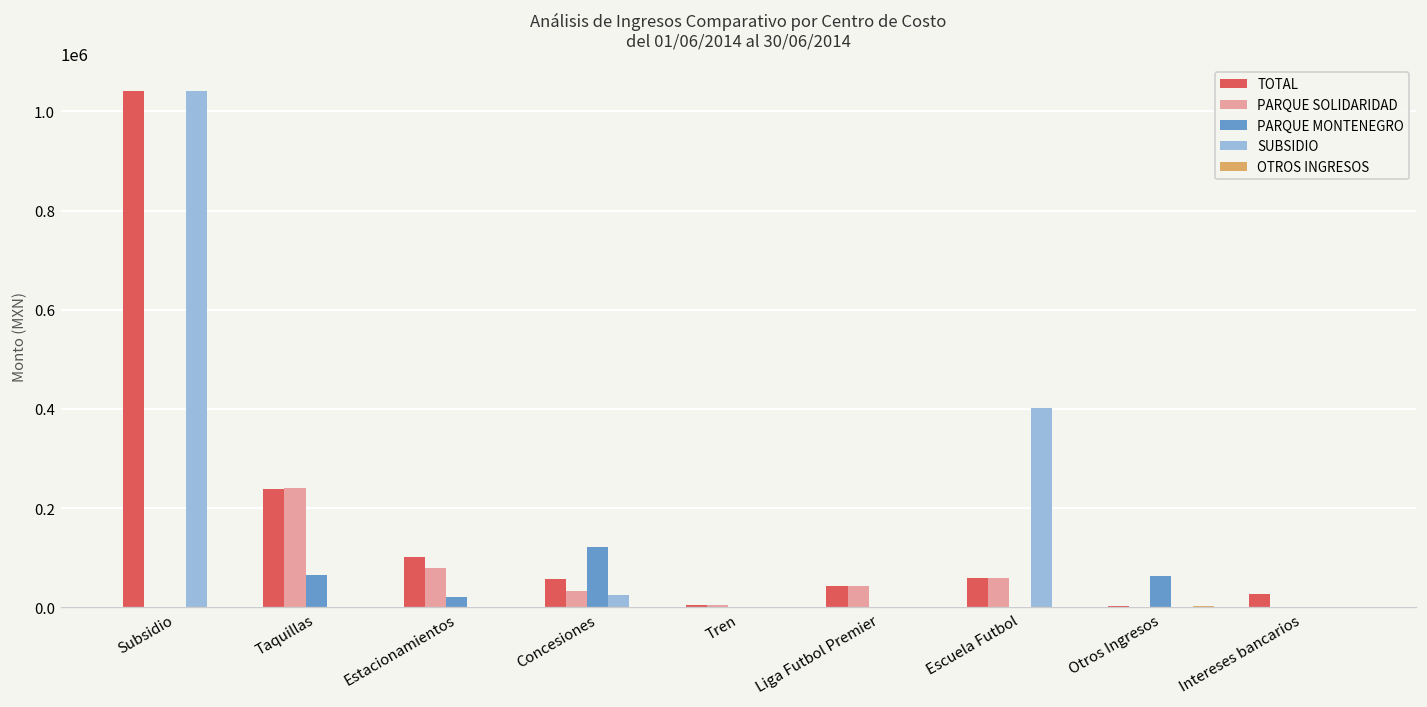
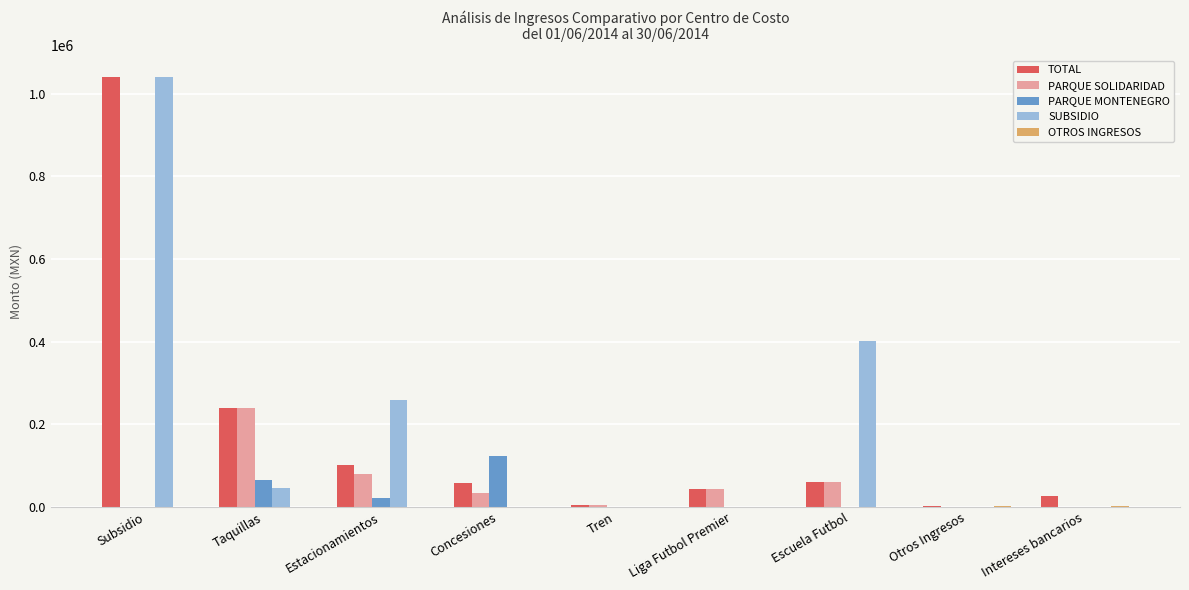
  {
    "TOTAL": {
      "Subsidio": 1040000,
      "Taquillas": 240000,
      "Estacionamientos": 100000,
      "Concesiones": 60000,
      "Liga Futbol Premier": 40000,
      "Escuela Futbol": 60000,
      "Intereses bancarios": 30000
    },
    "PARQUE MONTENEGRO": {
      "Subsidio": 0,
      "Taquillas": 70000,
      "Estacionamientos": 20000,
      "Concesiones": 120000,
      "Tren": 0,
      "Liga Futbol Premier": 0,
      "Escuela Futbol": 0,
-     "Otros Ingresos": 60000,
+     "Otros Ingresos": 0,
      "Intereses bancarios": 0
    },
    "SUBSIDIO": {
      "Subsidio": 1040000,
-     "Taquillas": 0,
-     "Estacionamientos": 0,
-     "Concesiones": 30000,
+     "Taquillas": 50000,
+     "Estacionamientos": 260000,
+     "Concesiones": 0,
      "Tren": 0,
      "Liga Futbol Premier": 0,
      "Escuela Futbol": 400000,
      "Otros Ingresos": 0,
      "Intereses bancarios": 0
    }
  }
